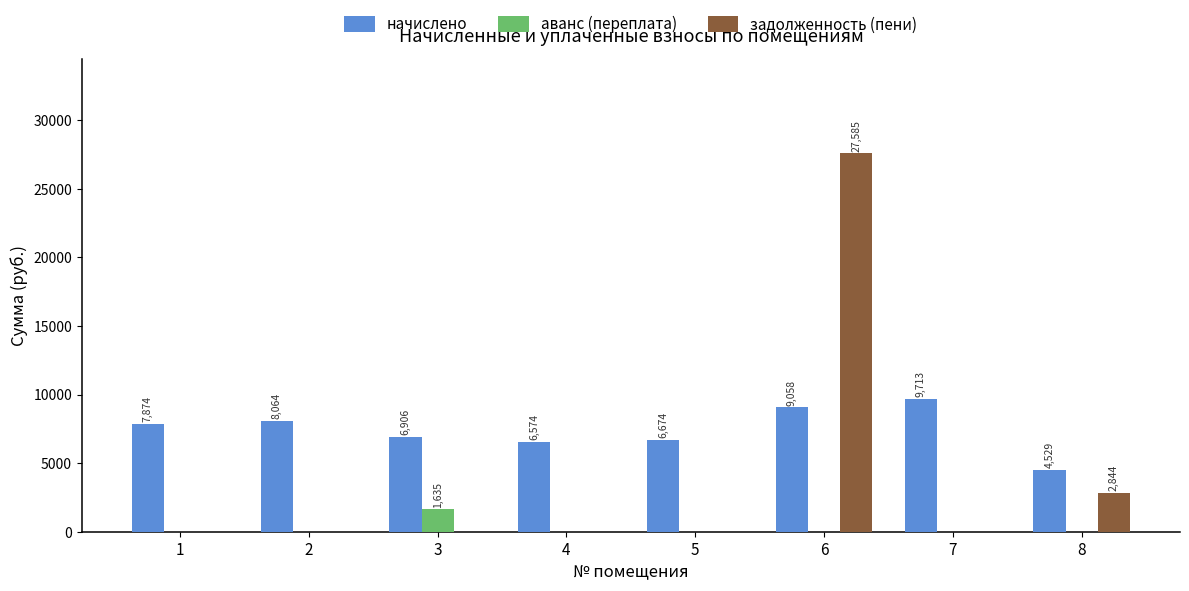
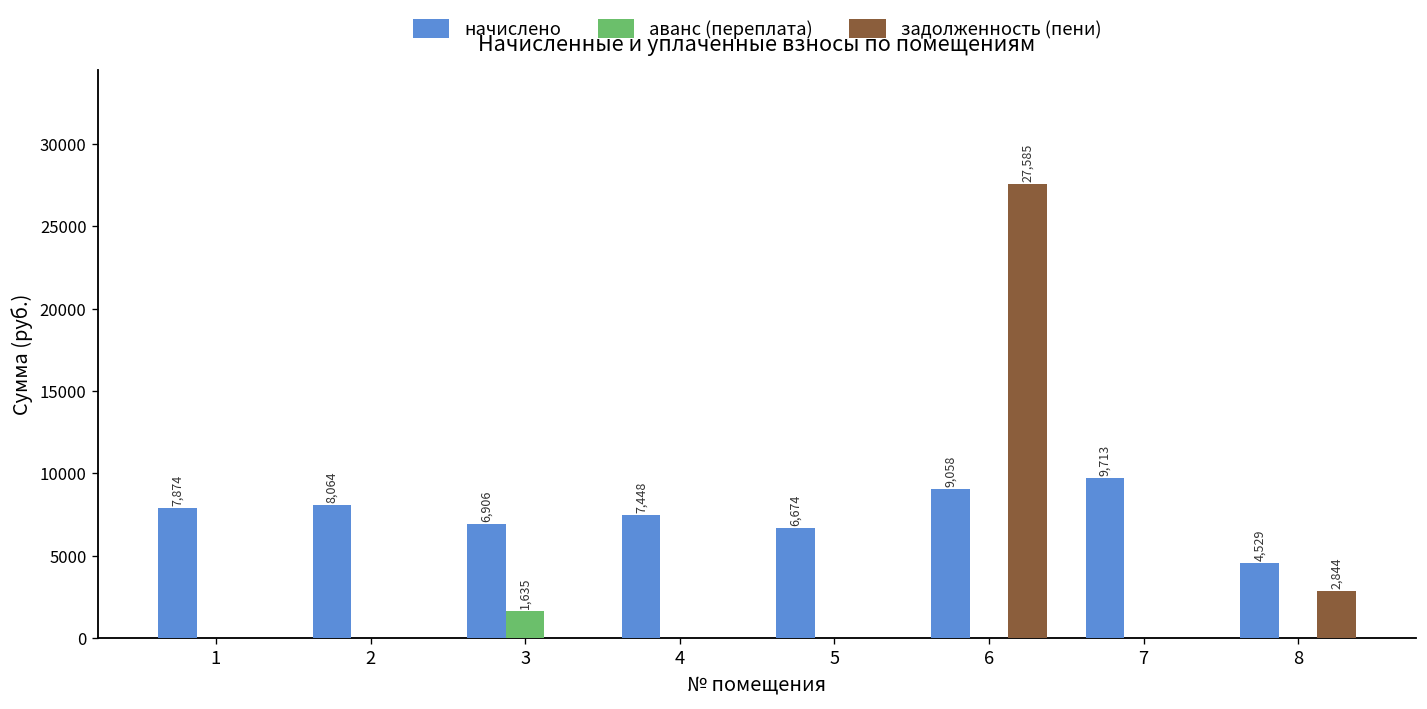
  {
    "начислено": {
      "1": "7,874",
      "2": "8,064",
      "3": "6,906",
-     "4": "6,574",
+     "4": "7,448",
      "5": "6,674",
      "6": "9,058",
      "7": "9,713",
      "8": "4,529"
    },
    "аванс (переплата)": {
      "3": "1,635"
    },
    "задолженность (пени)": {
      "6": "27,585",
      "8": "2,844"
    }
  }
